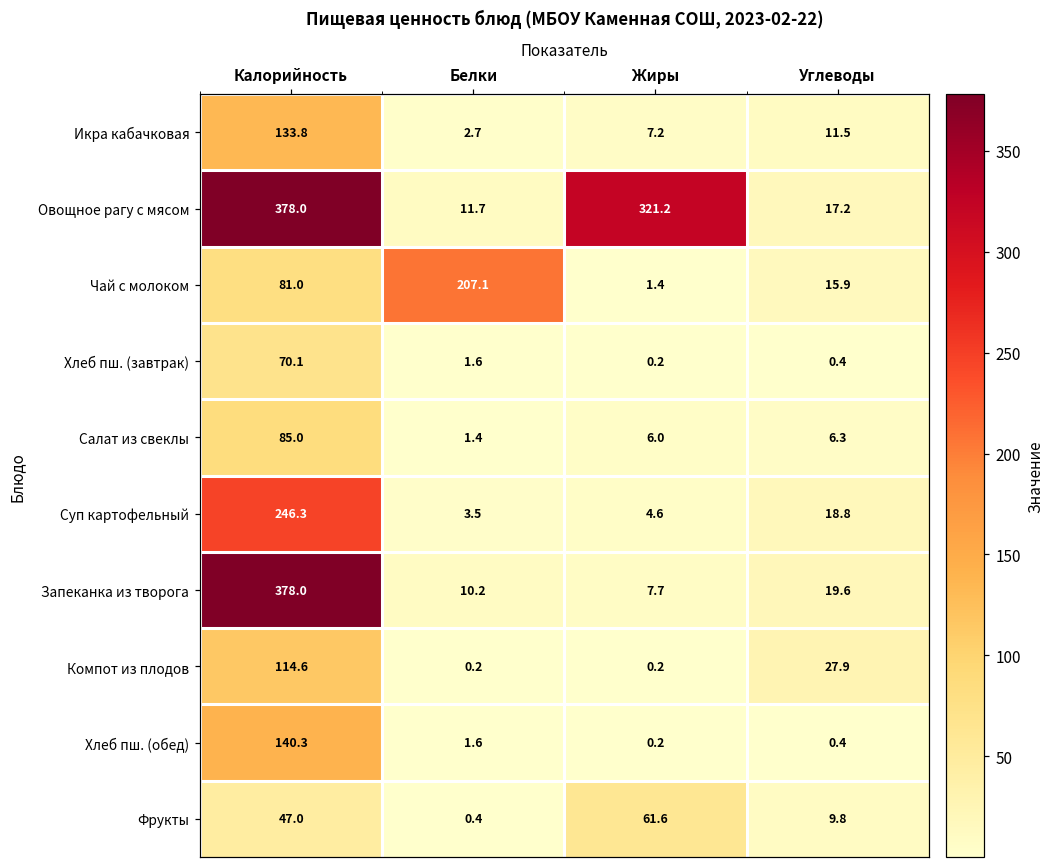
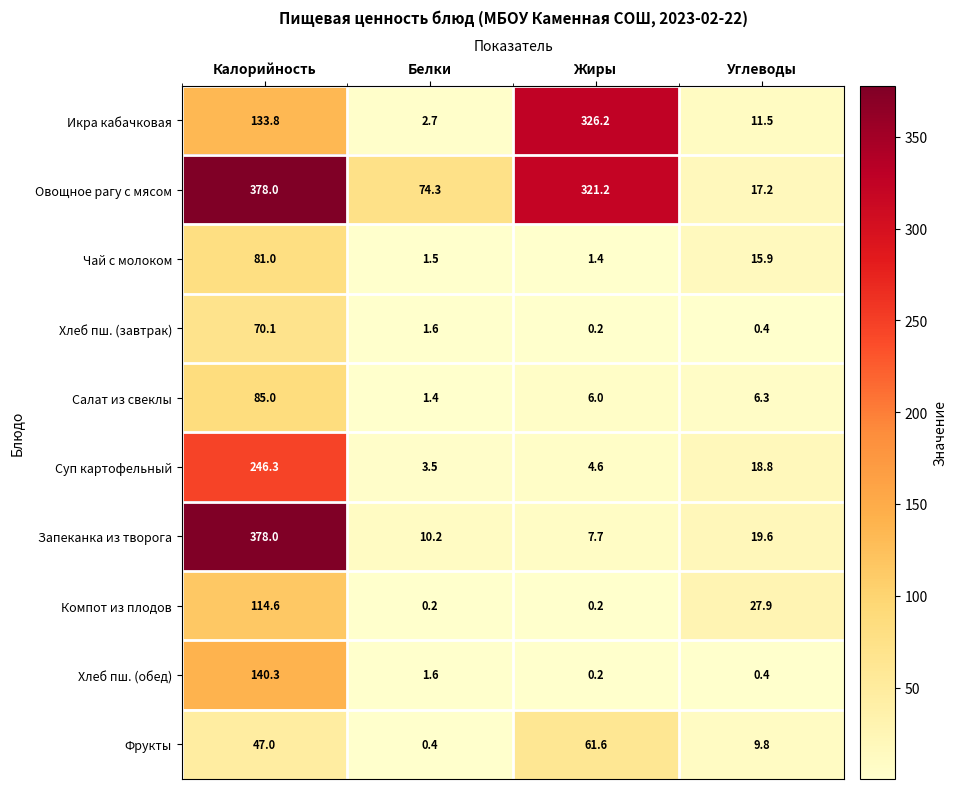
  {
    "Икра кабачковая": {
      "Калорийность": 133.8,
      "Белки": 2.7,
-     "Жиры": 7.2,
+     "Жиры": 326.2,
      "Углеводы": 11.5
    },
    "Овощное рагу с мясом": {
      "Калорийность": 378.0,
-     "Белки": 11.7,
+     "Белки": 74.3,
      "Жиры": 321.2,
      "Углеводы": 17.2
    },
    "Чай с молоком": {
      "Калорийность": 81.0,
-     "Белки": 207.1,
+     "Белки": 1.5,
      "Жиры": 1.4,
      "Углеводы": 15.9
    },
    "Хлеб пш. (завтрак)": {
      "Калорийность": 70.1,
      "Белки": 1.6,
      "Жиры": 0.2,
      "Углеводы": 0.4
    },
    "Салат из свеклы": {
      "Калорийность": 85.0,
      "Белки": 1.4,
      "Жиры": 6.0,
      "Углеводы": 6.3
    },
    "Суп картофельный": {
      "Калорийность": 246.3,
      "Белки": 3.5,
      "Жиры": 4.6,
      "Углеводы": 18.8
    },
    "Запеканка из творога": {
      "Калорийность": 378.0,
      "Белки": 10.2,
      "Жиры": 7.7,
      "Углеводы": 19.6
    },
    "Компот из плодов": {
      "Калорийность": 114.6,
      "Белки": 0.2,
      "Жиры": 0.2,
      "Углеводы": 27.9
    },
    "Хлеб пш. (обед)": {
      "Калорийность": 140.3,
      "Белки": 1.6,
      "Жиры": 0.2,
      "Углеводы": 0.4
    },
    "Фрукты": {
      "Калорийность": 47.0,
      "Белки": 0.4,
      "Жиры": 61.6,
      "Углеводы": 9.8
    }
  }
